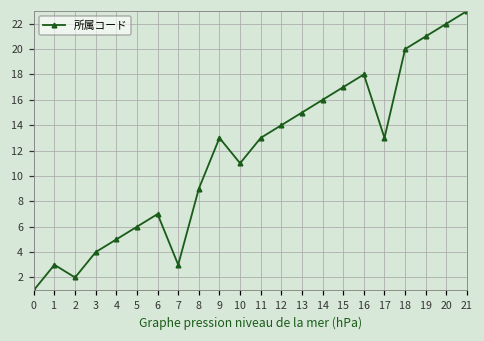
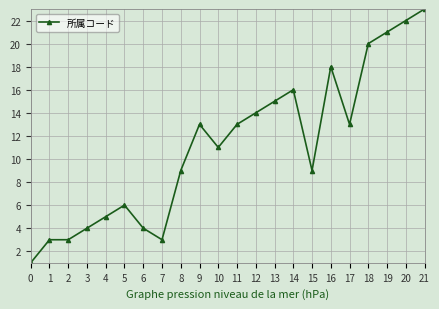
  {
    "0": 1,
    "1": 3,
-   "2": 2,
+   "2": 3,
    "3": 4,
    "4": 5,
    "5": 6,
-   "6": 7,
+   "6": 4,
    "7": 3,
    "8": 9,
    "9": 13,
    "10": 11,
    "11": 13,
    "12": 14,
    "13": 15,
    "14": 16,
-   "15": 17,
+   "15": 9,
    "16": 18,
    "17": 13,
    "18": 20,
    "19": 21,
    "20": 22,
    "21": 23
  }
